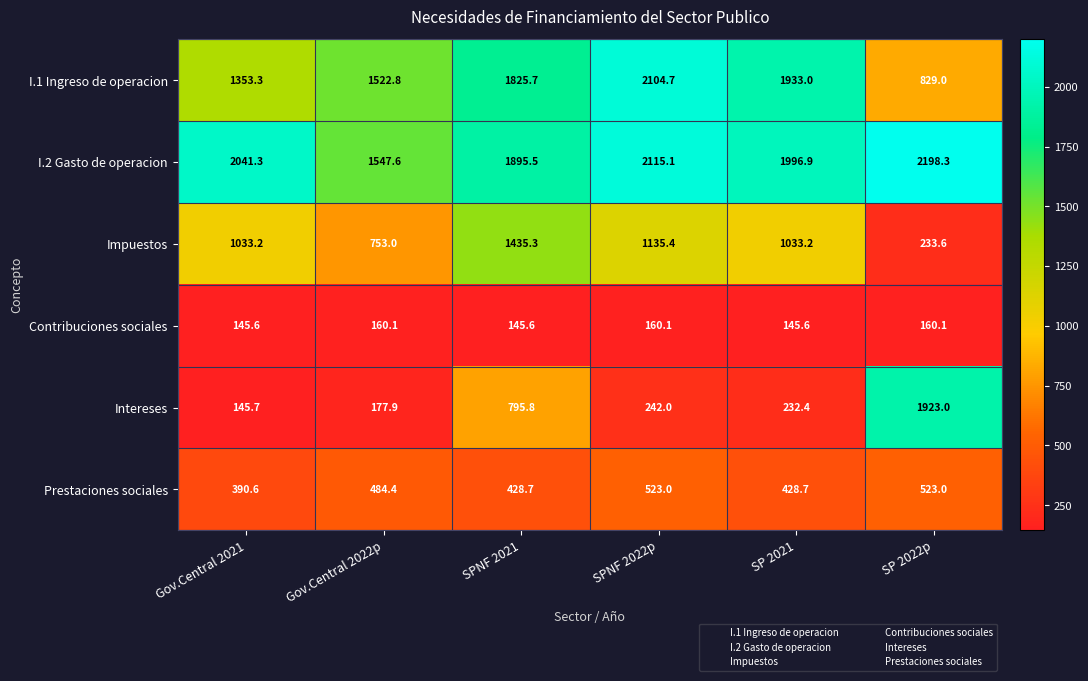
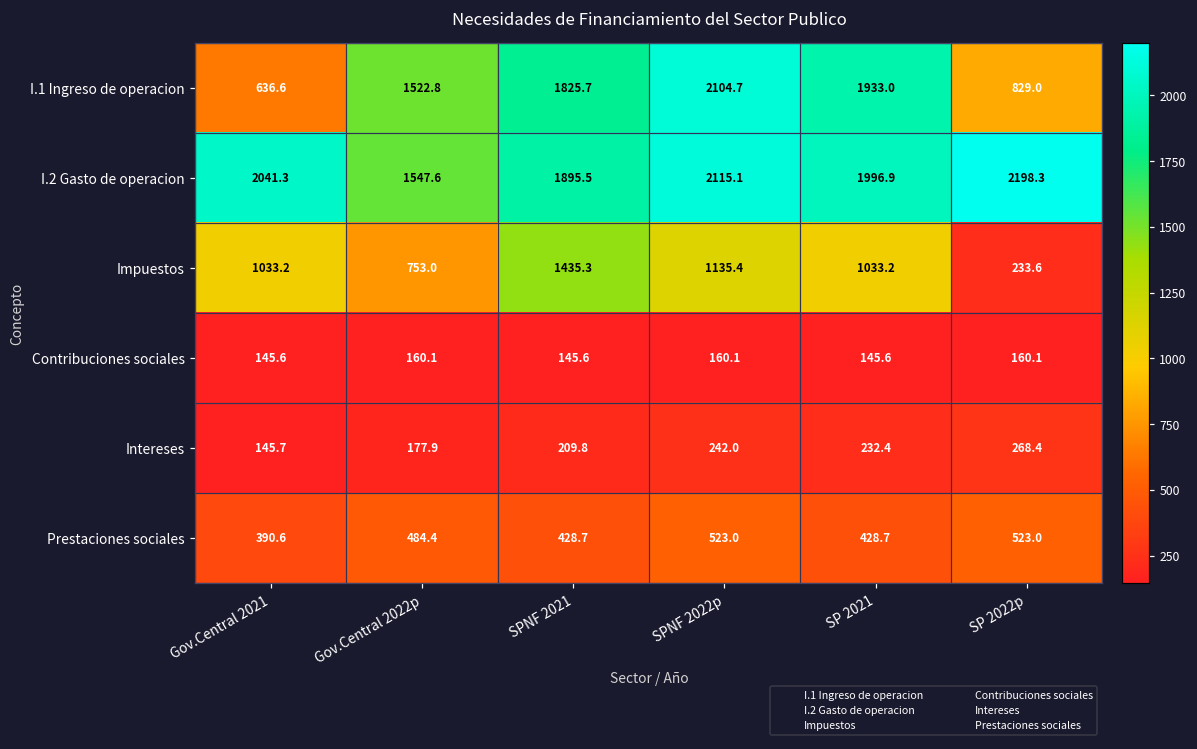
  {
    "I.1 Ingreso de operacion": {
-     "Gov.Central 2021": 1353.3,
+     "Gov.Central 2021": 636.6,
      "Gov.Central 2022p": 1522.8,
      "SPNF 2021": 1825.7,
      "SPNF 2022p": 2104.7,
      "SP 2021": 1933.0,
      "SP 2022p": 829.0
    },
    "I.2 Gasto de operacion": {
      "Gov.Central 2021": 2041.3,
      "Gov.Central 2022p": 1547.6,
      "SPNF 2021": 1895.5,
      "SPNF 2022p": 2115.1,
      "SP 2021": 1996.9,
      "SP 2022p": 2198.3
    },
    "Impuestos": {
      "Gov.Central 2021": 1033.2,
      "Gov.Central 2022p": 753.0,
      "SPNF 2021": 1435.3,
      "SPNF 2022p": 1135.4,
      "SP 2021": 1033.2,
      "SP 2022p": 233.6
    },
    "Contribuciones sociales": {
      "Gov.Central 2021": 145.6,
      "Gov.Central 2022p": 160.1,
      "SPNF 2021": 145.6,
      "SPNF 2022p": 160.1,
      "SP 2021": 145.6,
      "SP 2022p": 160.1
    },
    "Intereses": {
      "Gov.Central 2021": 145.7,
      "Gov.Central 2022p": 177.9,
-     "SPNF 2021": 795.8,
+     "SPNF 2021": 209.8,
      "SPNF 2022p": 242.0,
      "SP 2021": 232.4,
-     "SP 2022p": 1923.0
+     "SP 2022p": 268.4
    },
    "Prestaciones sociales": {
      "Gov.Central 2021": 390.6,
      "Gov.Central 2022p": 484.4,
      "SPNF 2021": 428.7,
      "SPNF 2022p": 523.0,
      "SP 2021": 428.7,
      "SP 2022p": 523.0
    }
  }
